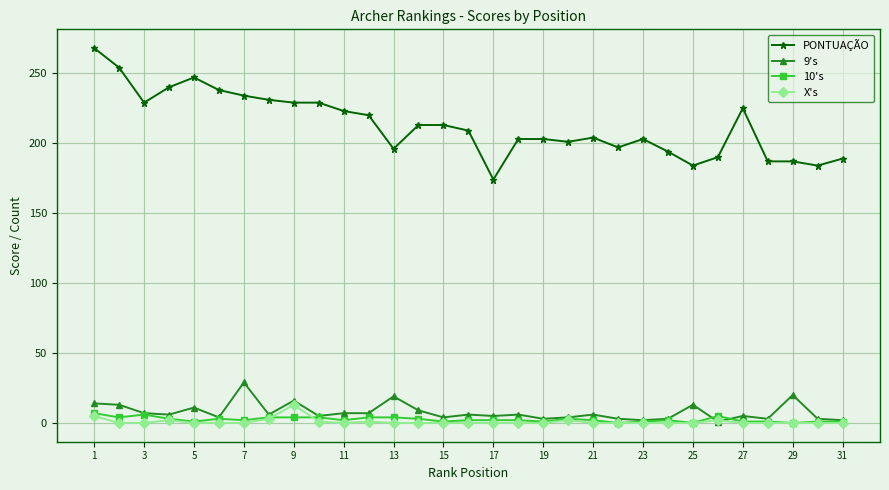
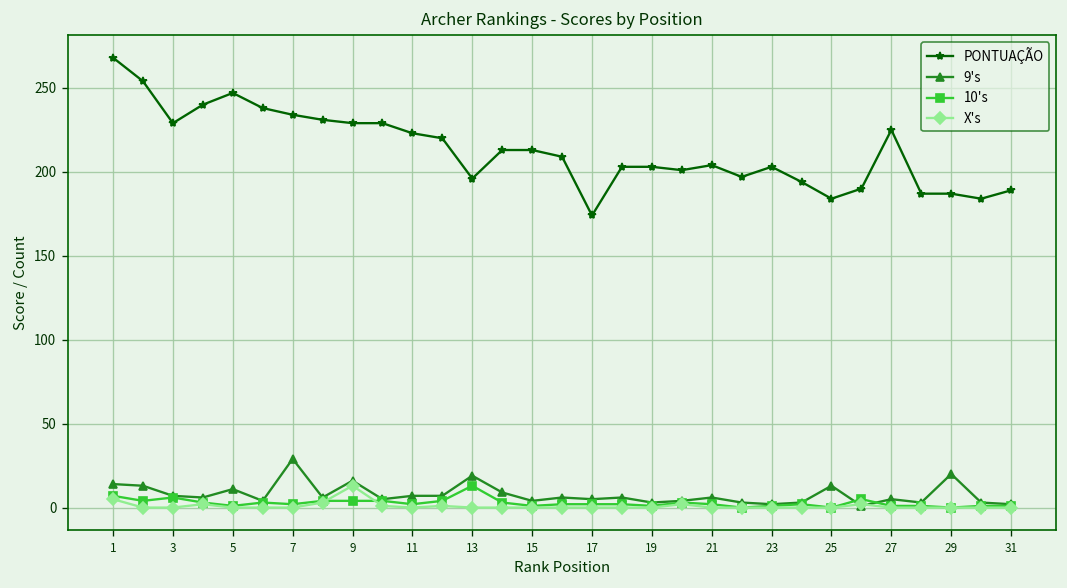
  {
    "PONTUAÇÃO": {
      "1": 268,
      "3": 229,
      "5": 247,
      "7": 234,
      "9": 229,
      "11": 223,
      "13": 196,
      "15": 213,
      "17": 174,
      "19": 203,
      "21": 204,
      "23": 203,
      "25": 184,
      "27": 225,
      "29": 187,
      "31": 189
    },
    "9's": {
      "1": 14,
      "5": 11,
      "7": 29,
      "9": 16,
      "11": 7,
      "13": 19,
      "15": 4,
      "17": 5,
      "19": 3,
      "21": 6,
      "25": 13,
      "27": 5,
      "29": 20
    },
    "10's": {
      "1": 7,
      "7": 2,
      "9": 4,
      "11": 2,
-     "13": 4,
+     "13": 13,
      "17": 2,
      "21": 2
    },
    "X's": {
      "1": 5,
      "3": 0,
      "7": 0,
      "9": 13,
      "11": 0,
      "13": 0,
      "17": 0,
      "21": 0
    }
  }
